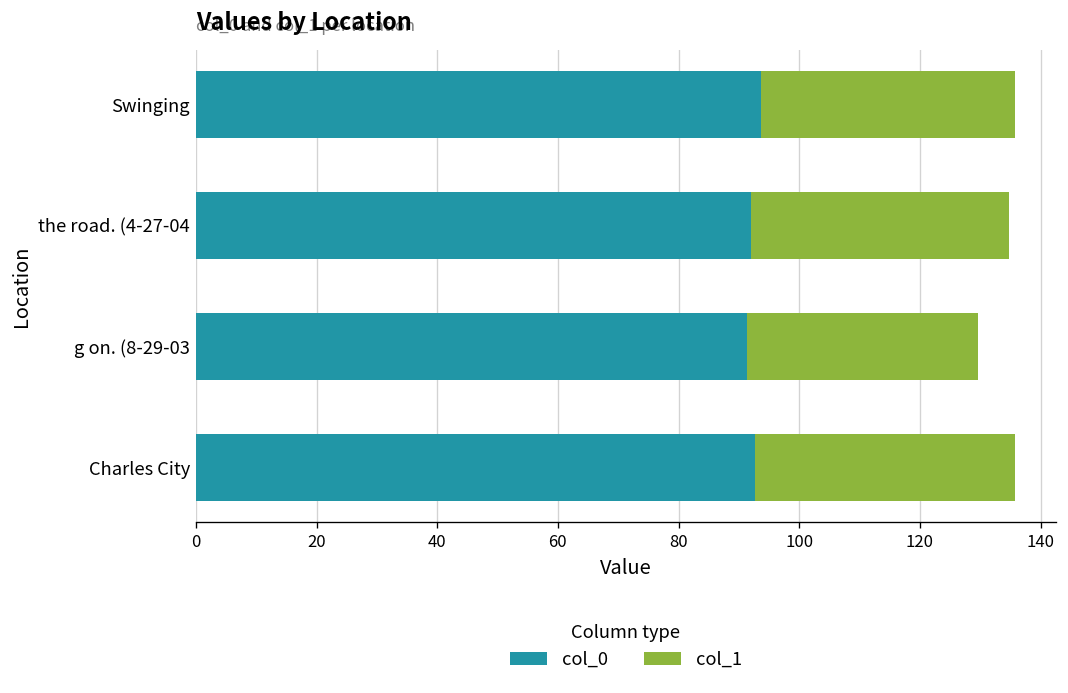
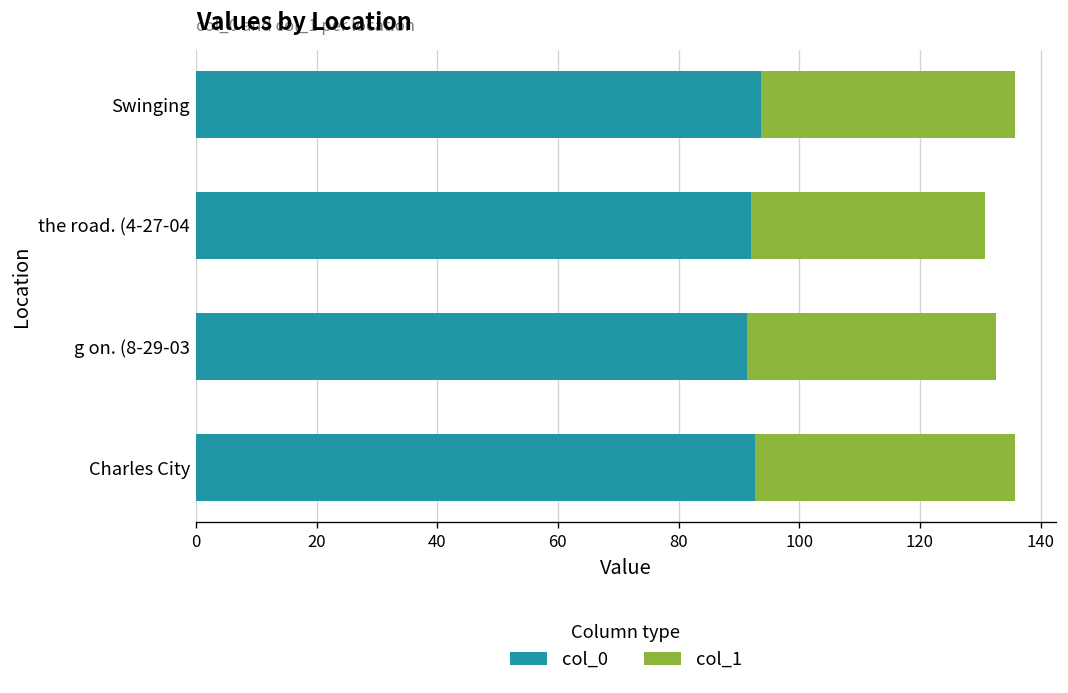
  {
    "col_0": {
      "Swinging": 94,
      "the road. (4-27-04": 92,
      "g on. (8-29-03": 91,
      "Charles City": 93
    },
    "col_1": {
      "Swinging": 42,
-     "the road. (4-27-04": 43,
-     "g on. (8-29-03": 38,
+     "the road. (4-27-04": 39,
+     "g on. (8-29-03": 41,
      "Charles City": 43
    }
  }
